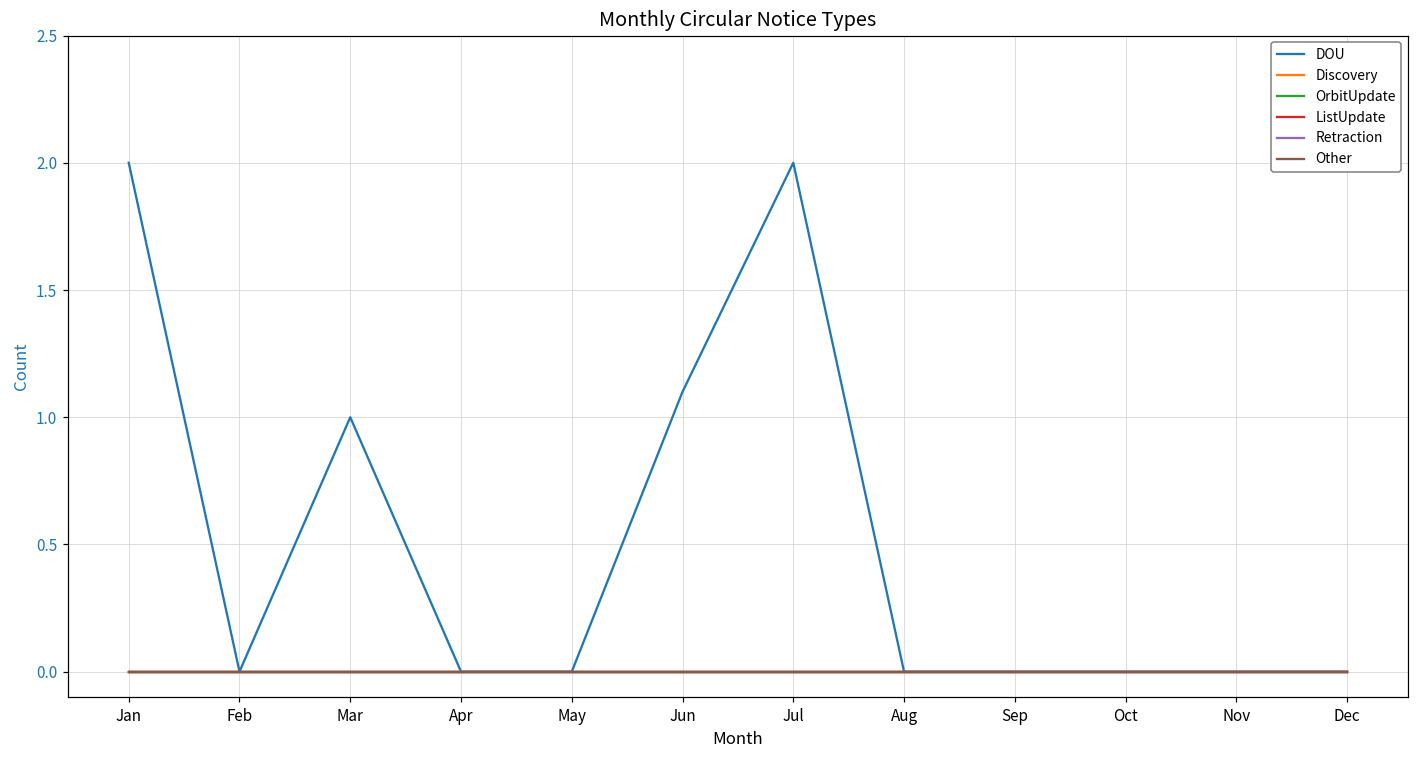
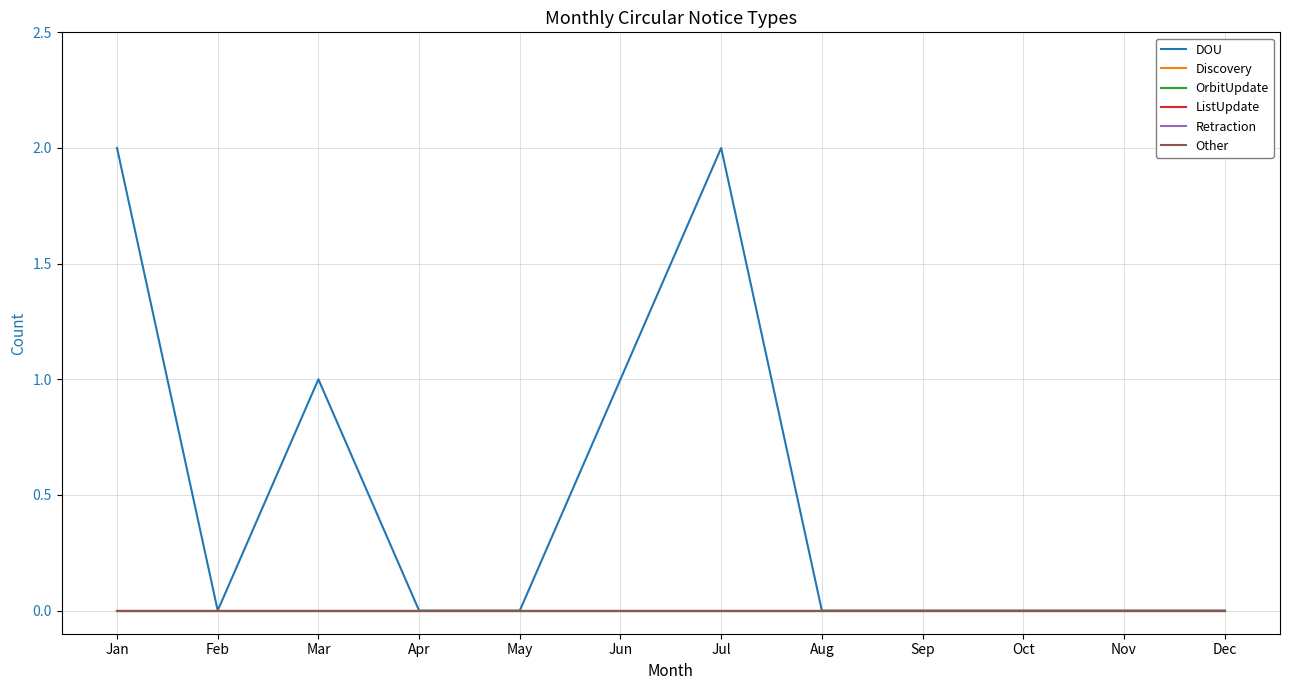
  {
    "DOU": {
      "Jan": 2.0,
      "Mar": 1.0,
-     "Jun": 1.1,
+     "Jun": 1.0,
      "Jul": 2.0
    },
    "Other": {
      "Jan": 0.0,
      "Mar": 0.0,
      "Jun": 0.0,
      "Jul": 0.0
    }
  }
